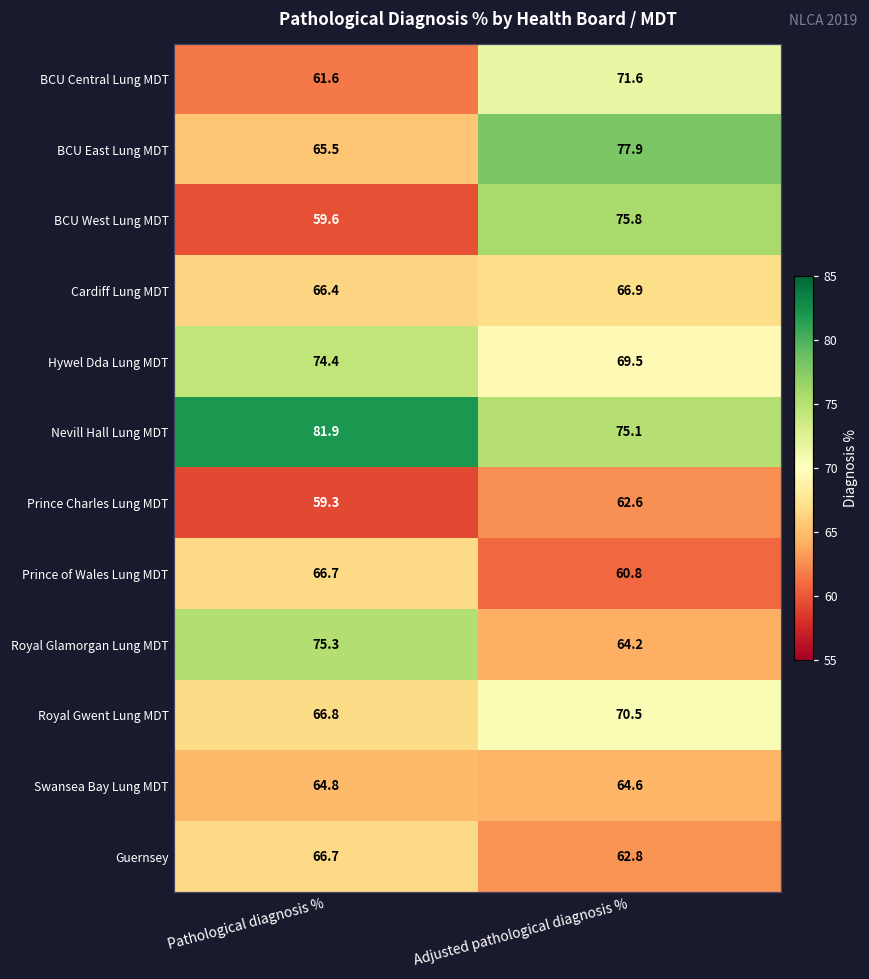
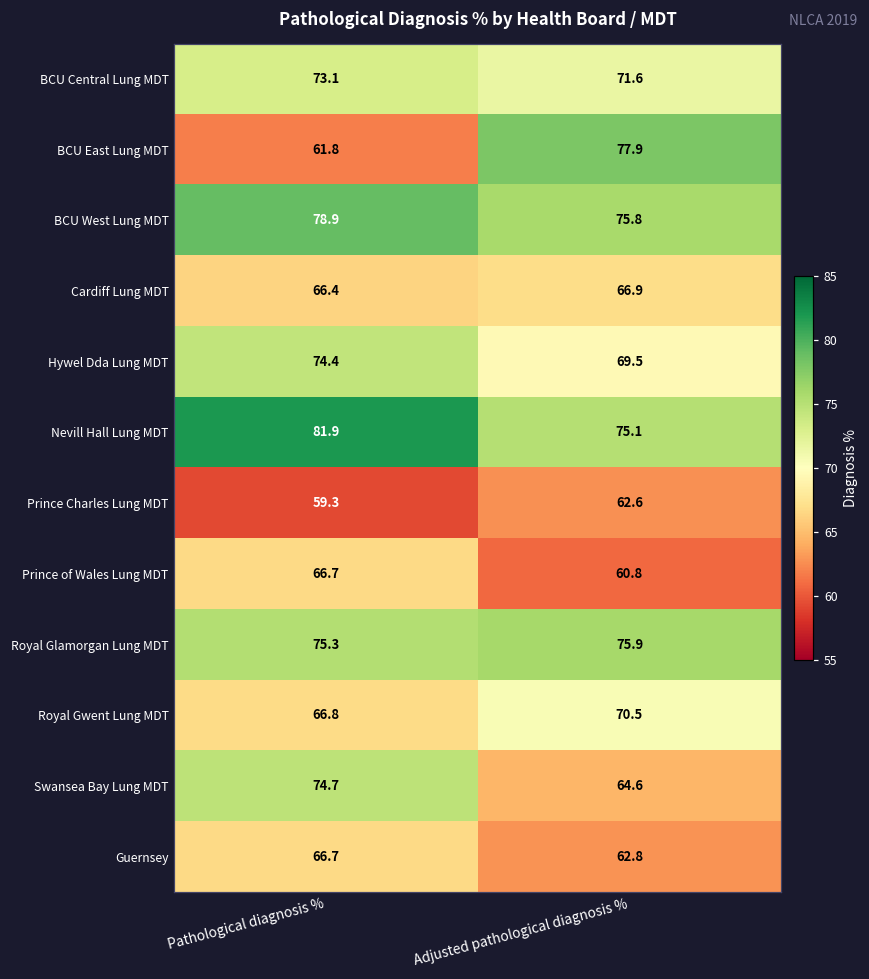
  {
    "BCU Central Lung MDT": {
-     "Pathological diagnosis %": 61.6,
+     "Pathological diagnosis %": 73.1,
      "Adjusted pathological diagnosis %": 71.6
    },
    "BCU East Lung MDT": {
-     "Pathological diagnosis %": 65.5,
+     "Pathological diagnosis %": 61.8,
      "Adjusted pathological diagnosis %": 77.9
    },
    "BCU West Lung MDT": {
-     "Pathological diagnosis %": 59.6,
+     "Pathological diagnosis %": 78.9,
      "Adjusted pathological diagnosis %": 75.8
    },
    "Cardiff Lung MDT": {
      "Pathological diagnosis %": 66.4,
      "Adjusted pathological diagnosis %": 66.9
    },
    "Hywel Dda Lung MDT": {
      "Pathological diagnosis %": 74.4,
      "Adjusted pathological diagnosis %": 69.5
    },
    "Nevill Hall Lung MDT": {
      "Pathological diagnosis %": 81.9,
      "Adjusted pathological diagnosis %": 75.1
    },
    "Prince Charles Lung MDT": {
      "Pathological diagnosis %": 59.3,
      "Adjusted pathological diagnosis %": 62.6
    },
    "Prince of Wales Lung MDT": {
      "Pathological diagnosis %": 66.7,
      "Adjusted pathological diagnosis %": 60.8
    },
    "Royal Glamorgan Lung MDT": {
      "Pathological diagnosis %": 75.3,
-     "Adjusted pathological diagnosis %": 64.2
+     "Adjusted pathological diagnosis %": 75.9
    },
    "Royal Gwent Lung MDT": {
      "Pathological diagnosis %": 66.8,
      "Adjusted pathological diagnosis %": 70.5
    },
    "Swansea Bay Lung MDT": {
-     "Pathological diagnosis %": 64.8,
+     "Pathological diagnosis %": 74.7,
      "Adjusted pathological diagnosis %": 64.6
    },
    "Guernsey": {
      "Pathological diagnosis %": 66.7,
      "Adjusted pathological diagnosis %": 62.8
    }
  }
